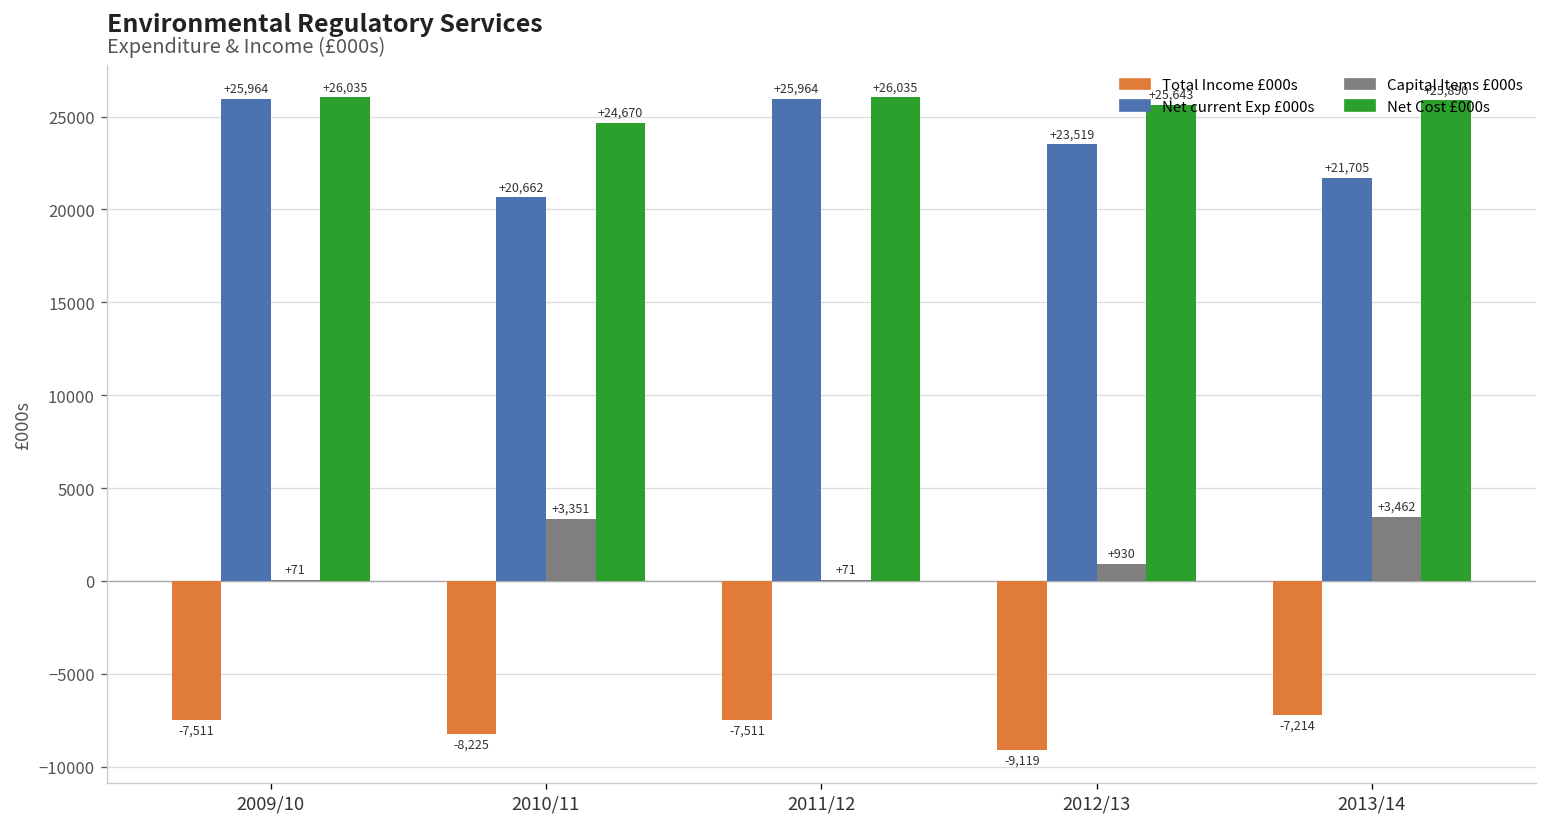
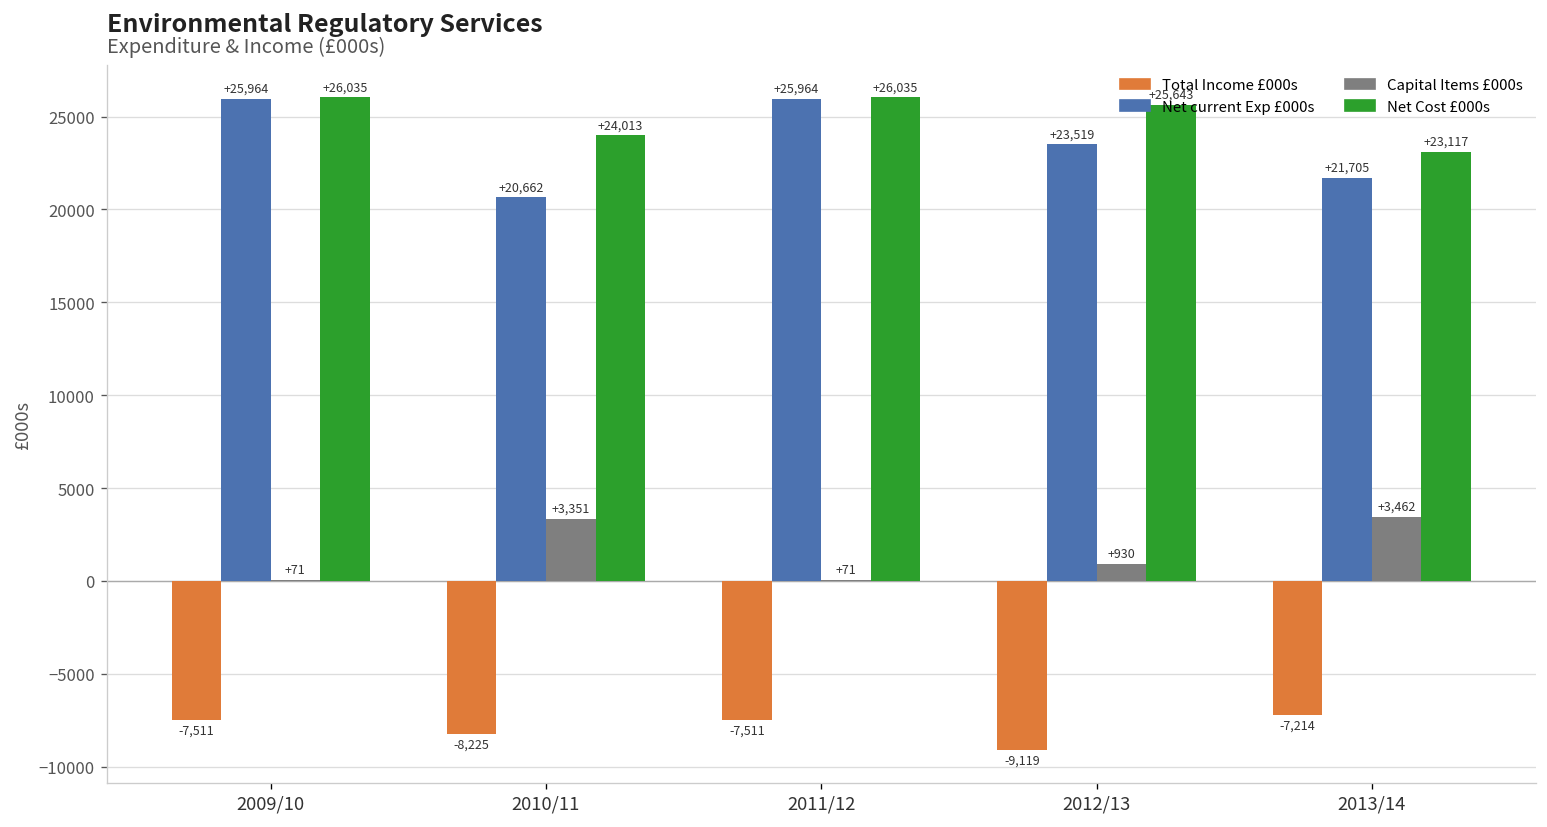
  {
    "Total Income £000s": {
      "2009/10": "-7,511",
      "2010/11": "-8,225",
      "2011/12": "-7,511",
      "2012/13": "-9,119",
      "2013/14": "-7,214"
    },
    "Net current Exp £000s": {
      "2009/10": "+25,964",
      "2010/11": "+20,662",
      "2011/12": "+25,964",
      "2012/13": "+23,519",
      "2013/14": "+21,705"
    },
    "Capital Items £000s": {
      "2009/10": "+71",
      "2010/11": "+3,351",
      "2011/12": "+71",
      "2012/13": "+930",
      "2013/14": "+3,462"
    },
    "Net Cost £000s": {
      "2009/10": "+26,035",
-     "2010/11": "+24,670",
+     "2010/11": "+24,013",
      "2011/12": "+26,035",
      "2012/13": "+25,643",
-     "2013/14": "+25,890"
+     "2013/14": "+23,117"
    }
  }
